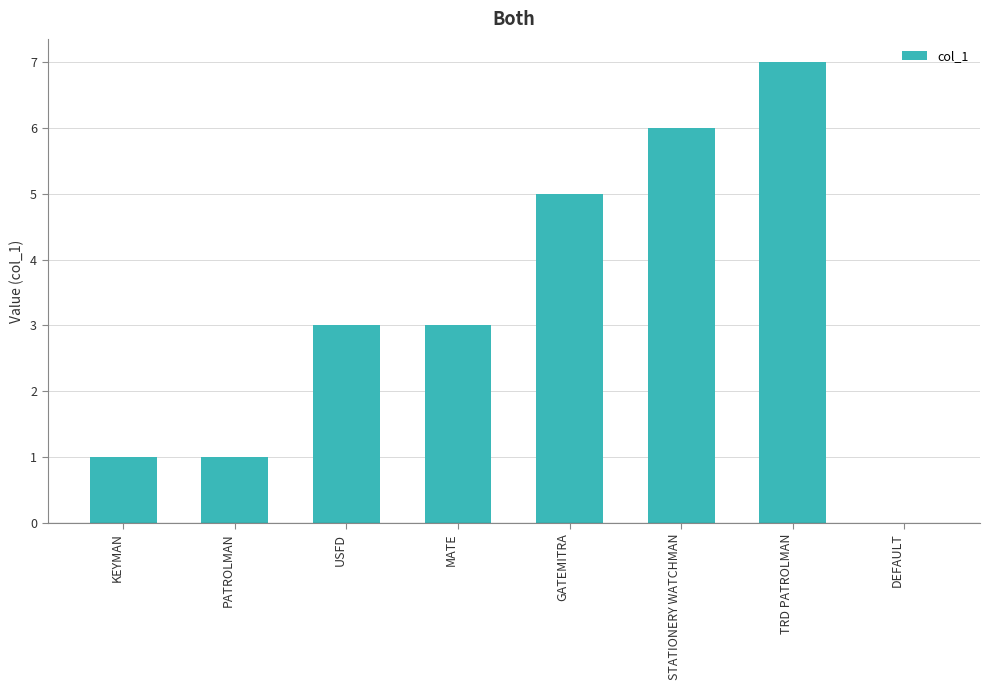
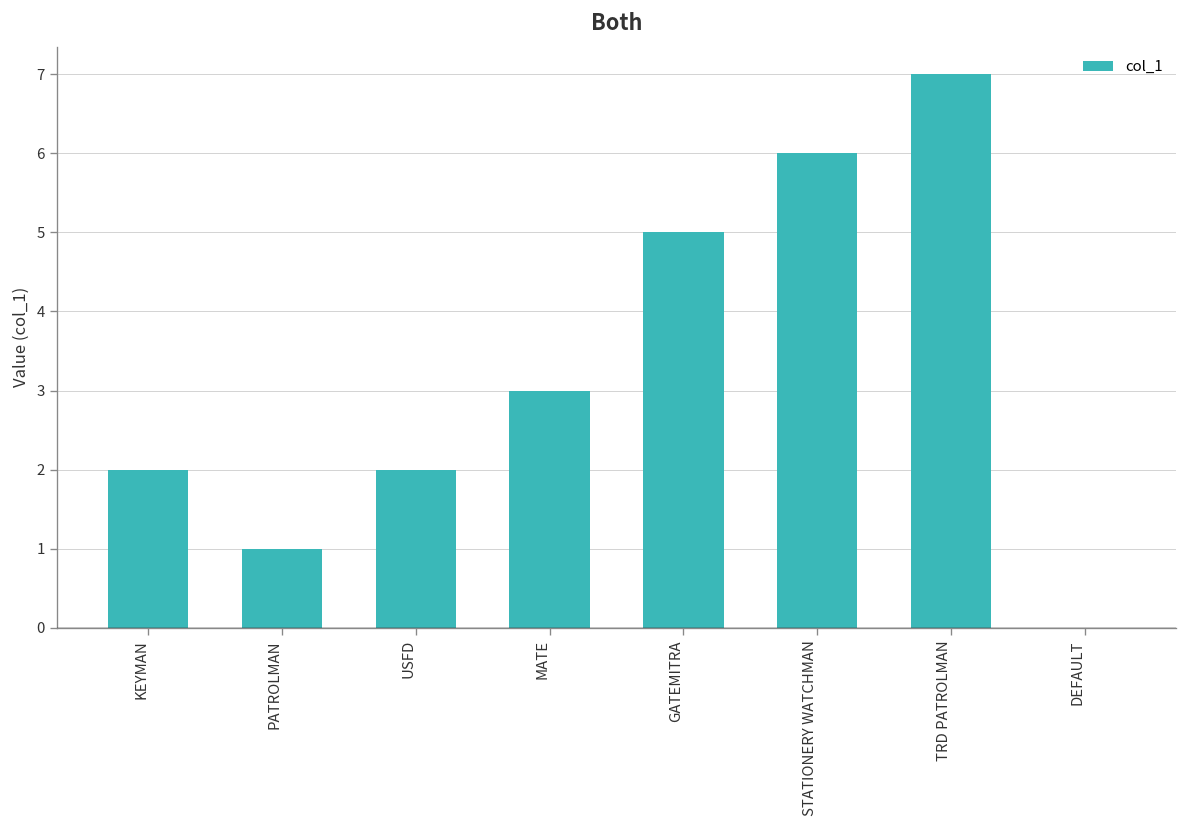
  {
-   "KEYMAN": 1,
+   "KEYMAN": 2,
    "PATROLMAN": 1,
-   "USFD": 3,
+   "USFD": 2,
    "MATE": 3,
    "GATEMITRA": 5,
    "STATIONERY WATCHMAN": 6,
    "TRD PATROLMAN": 7,
    "DEFAULT": 0
  }
